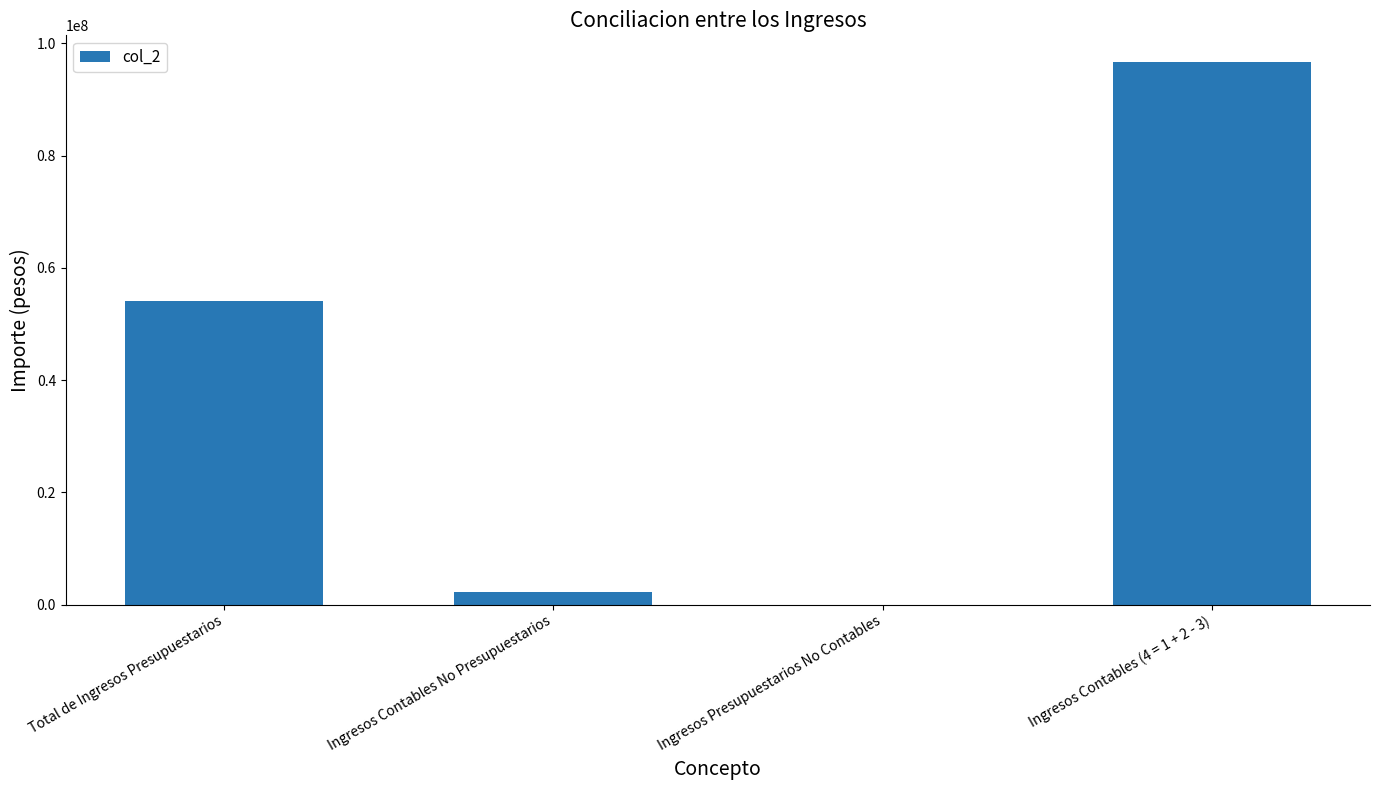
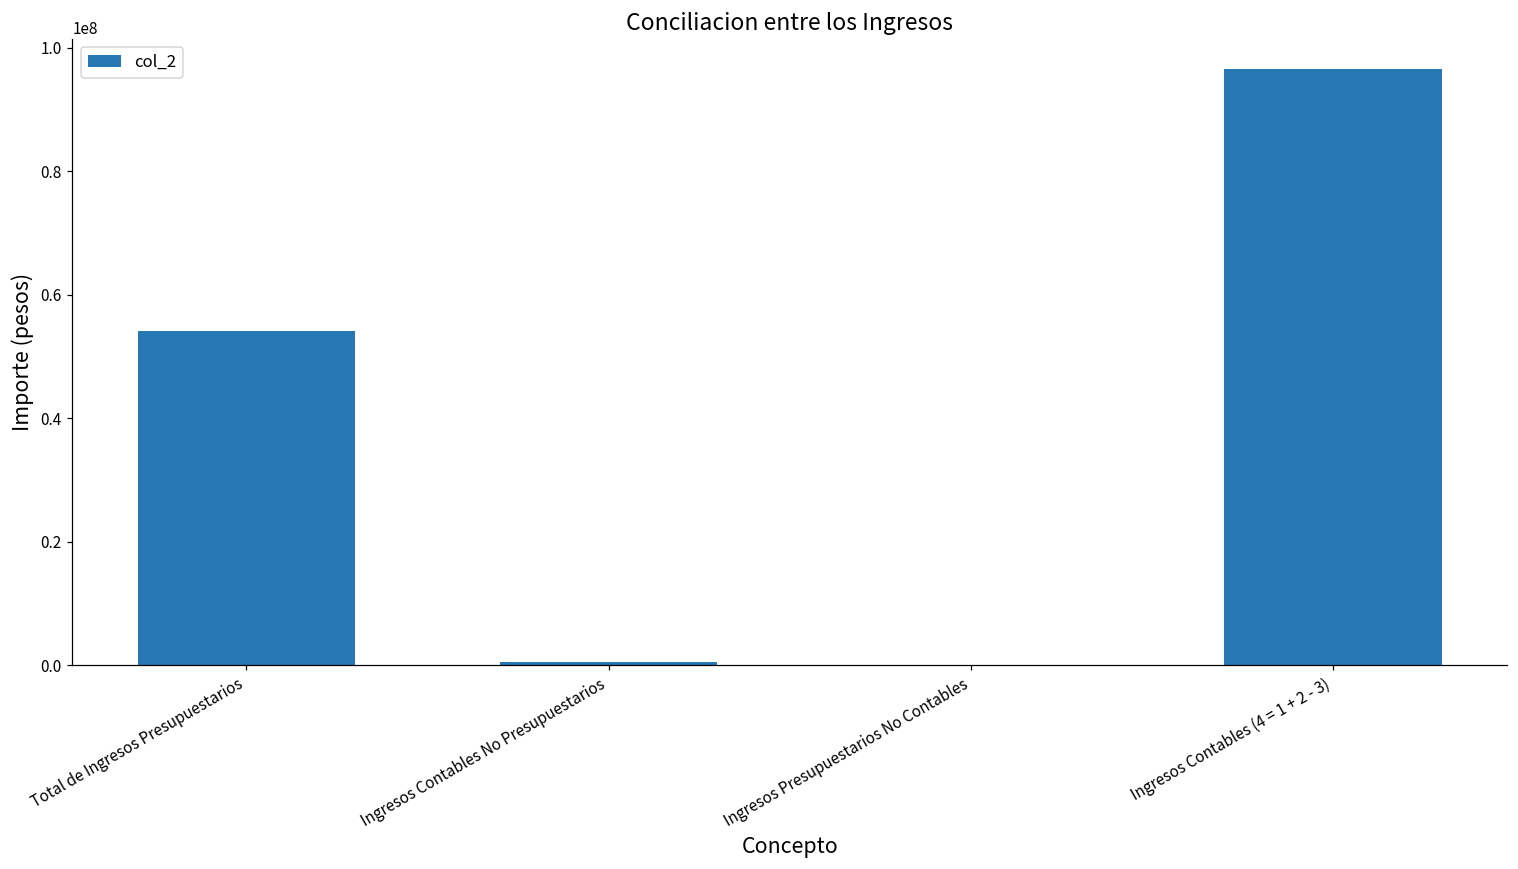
  {
    "Total de Ingresos Presupuestarios": 54000000,
-   "Ingresos Contables No Presupuestarios": 2000000,
+   "Ingresos Contables No Presupuestarios": 0,
    "Ingresos Presupuestarios No Contables": 0,
    "Ingresos Contables (4 = 1 + 2 - 3)": 97000000
  }
